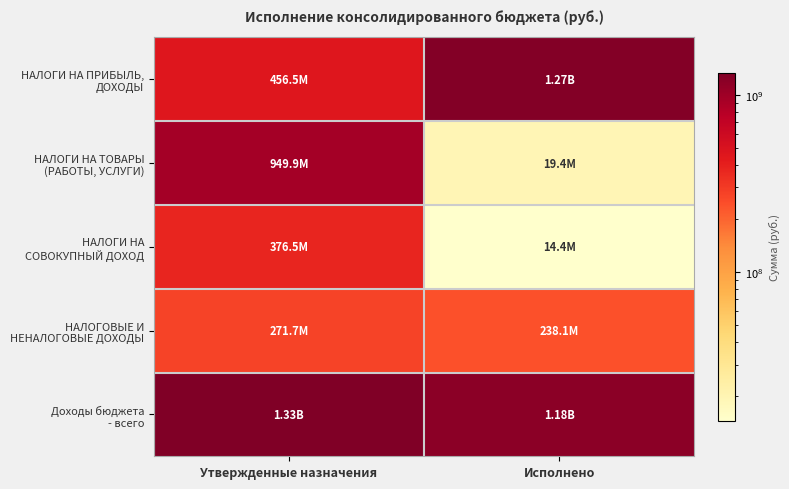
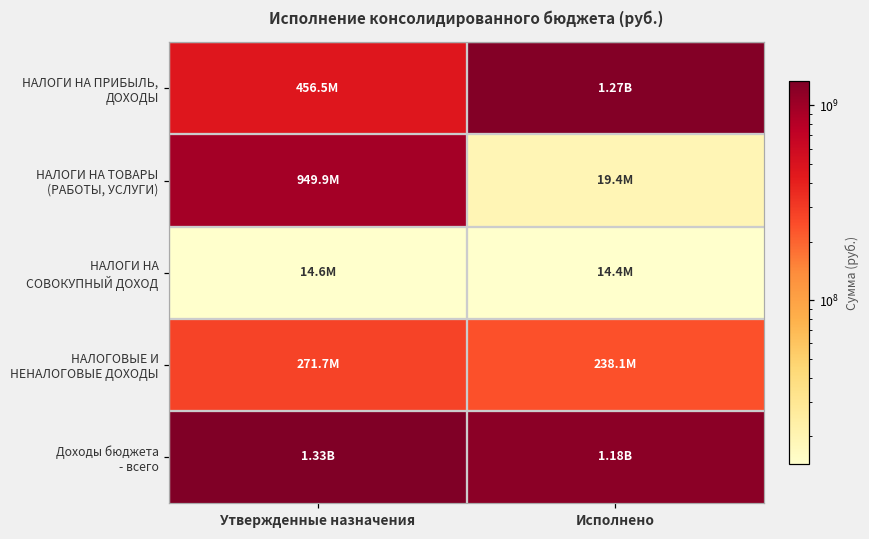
  {
    "НАЛОГИ НА ПРИБЫЛЬ, ДОХОДЫ": {
      "Утвержденные назначения": "456.5M",
      "Исполнено": "1.27B"
    },
    "НАЛОГИ НА ТОВАРЫ (РАБОТЫ, УСЛУГИ)": {
      "Утвержденные назначения": "949.9M",
      "Исполнено": "19.4M"
    },
    "НАЛОГИ НА СОВОКУПНЫЙ ДОХОД": {
-     "Утвержденные назначения": "376.5M",
+     "Утвержденные назначения": "14.6M",
      "Исполнено": "14.4M"
    },
    "НАЛОГОВЫЕ И НЕНАЛОГОВЫЕ ДОХОДЫ": {
      "Утвержденные назначения": "271.7M",
      "Исполнено": "238.1M"
    },
    "Доходы бюджета - всего": {
      "Утвержденные назначения": "1.33B",
      "Исполнено": "1.18B"
    }
  }
